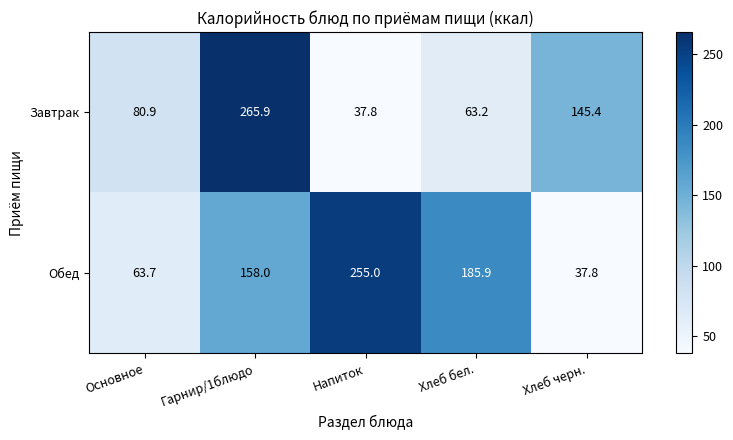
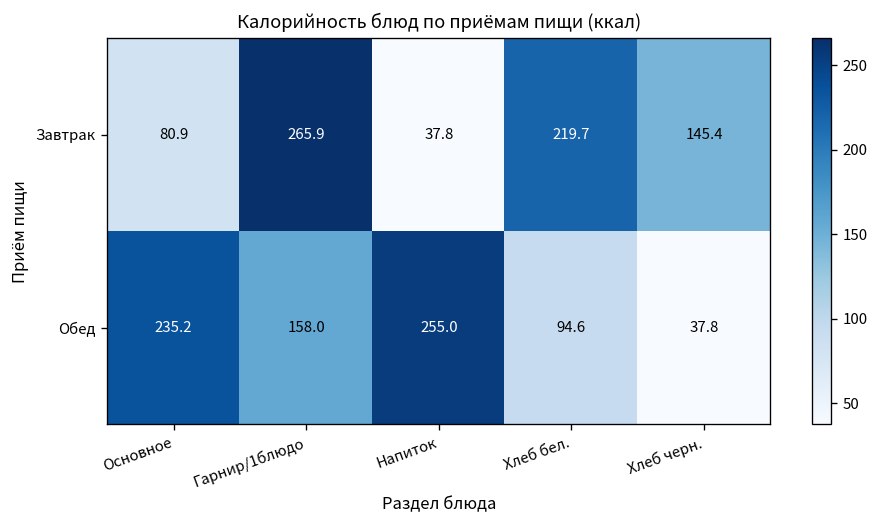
  {
    "Завтрак": {
      "Основное": 80.9,
      "Гарнир/1блюдо": 265.9,
      "Напиток": 37.8,
-     "Хлеб бел.": 63.2,
+     "Хлеб бел.": 219.7,
      "Хлеб черн.": 145.4
    },
    "Обед": {
-     "Основное": 63.7,
+     "Основное": 235.2,
      "Гарнир/1блюдо": 158.0,
      "Напиток": 255.0,
-     "Хлеб бел.": 185.9,
+     "Хлеб бел.": 94.6,
      "Хлеб черн.": 37.8
    }
  }
